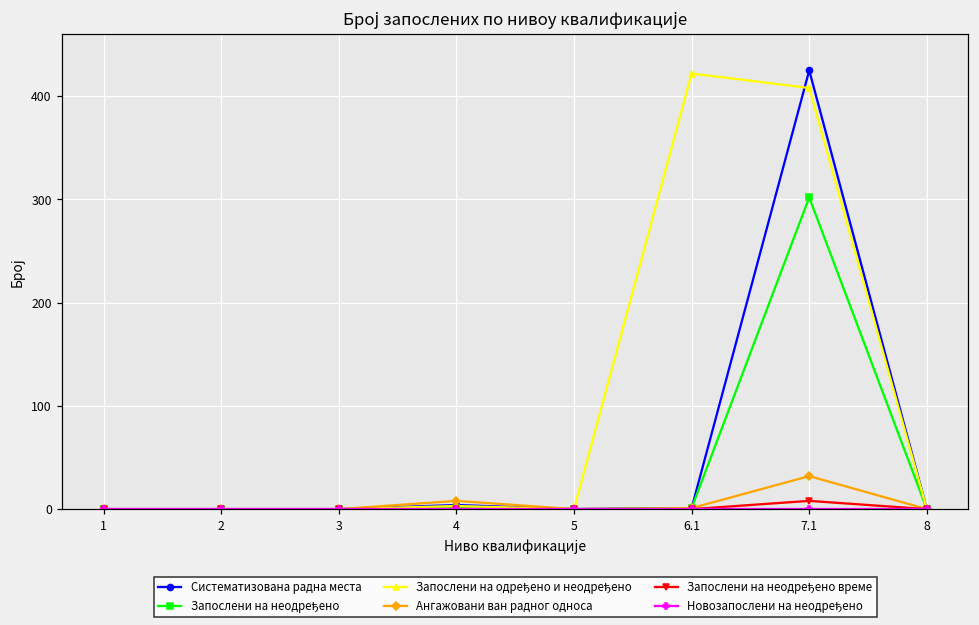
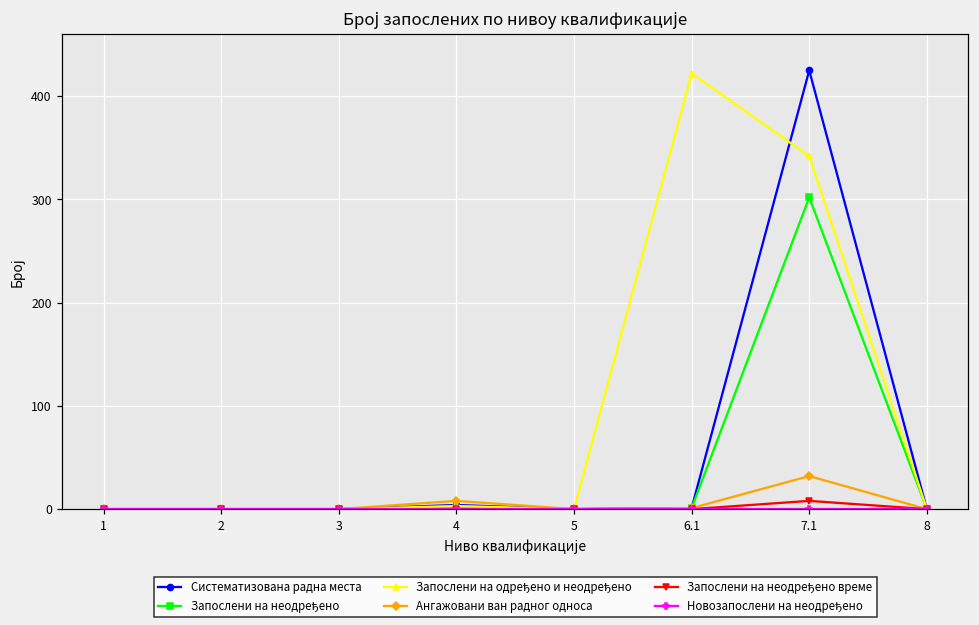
  {
    "Систематизована радна места": {
      "7.1": 430
    },
    "Запослени на неодређено": {
      "7.1": 300
    },
    "Запослени на одређено и неодређено": {
      "6.1": 420,
-     "7.1": 410
+     "7.1": 340
    },
    "Ангажовани ван радног односа": {
      "4": 10,
      "7.1": 30
    },
    "Запослени на неодређено време": {
      "7.1": 10
    },
    "Новозапослени на неодређено": {
      "7.1": 0
    }
  }
